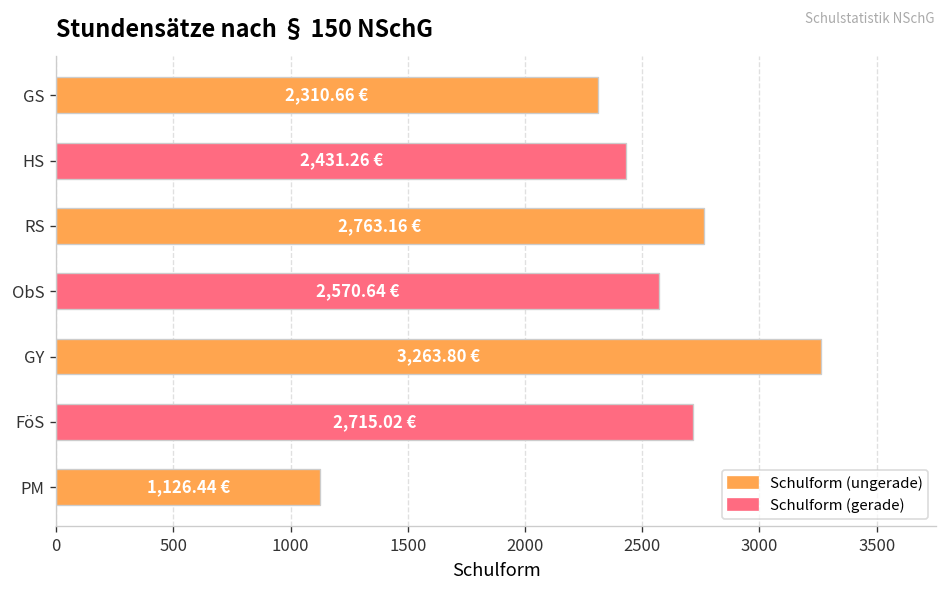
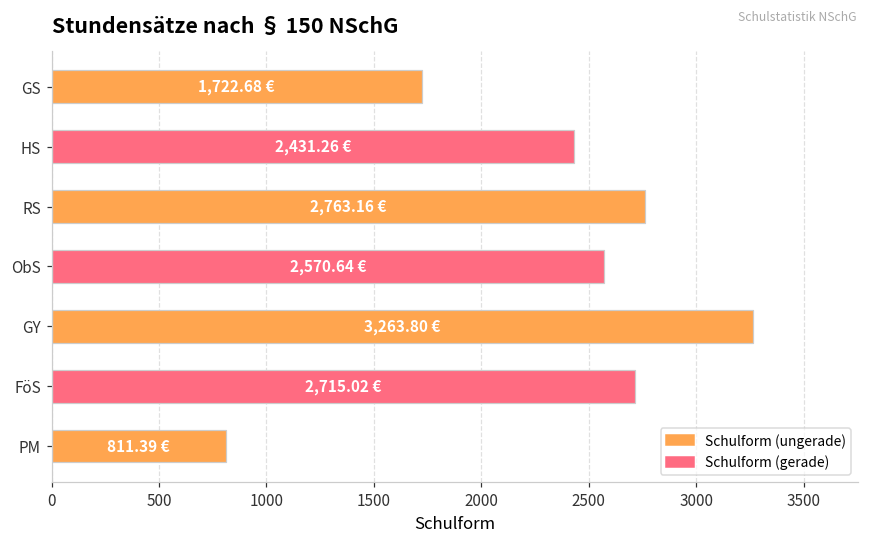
  {
-   "GS": "2,310.66",
+   "GS": "1,722.68",
    "HS": "2,431.26",
    "RS": "2,763.16",
    "ObS": "2,570.64",
    "GY": "3,263.80",
    "FöS": "2,715.02",
-   "PM": "1,126.44"
+   "PM": "811.39"
  }
